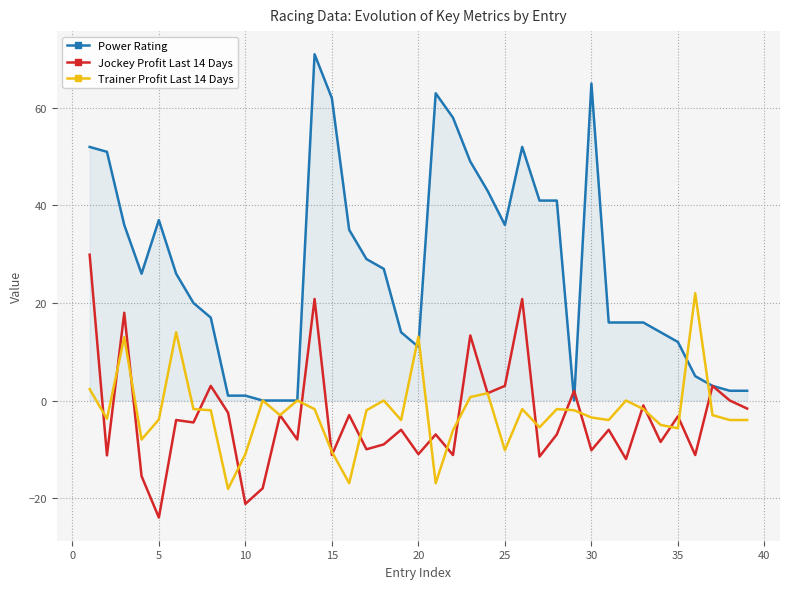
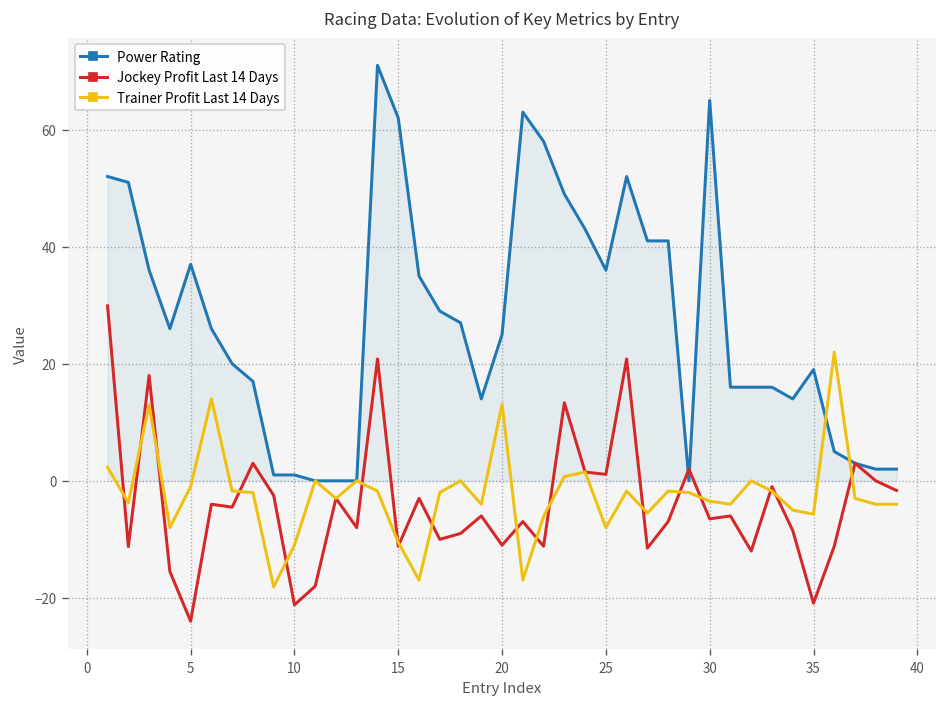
  {
    "Power Rating": {
      "5": 37,
      "10": 1,
      "15": 62,
-     "20": 11,
+     "20": 25,
      "25": 36,
      "30": 65,
-     "35": 12
+     "35": 19
    },
    "Jockey Profit Last 14 Days": {
      "5": -24,
      "10": -21,
      "15": -11,
      "20": -11,
-     "25": 3,
-     "30": -10,
-     "35": -3
+     "25": 1,
+     "30": -7,
+     "35": -21
    },
    "Trainer Profit Last 14 Days": {
-     "5": -4,
+     "5": -1,
      "10": -11,
      "15": -11,
      "20": 13,
-     "25": -10,
+     "25": -8,
      "30": -3,
      "35": -6
    }
  }
